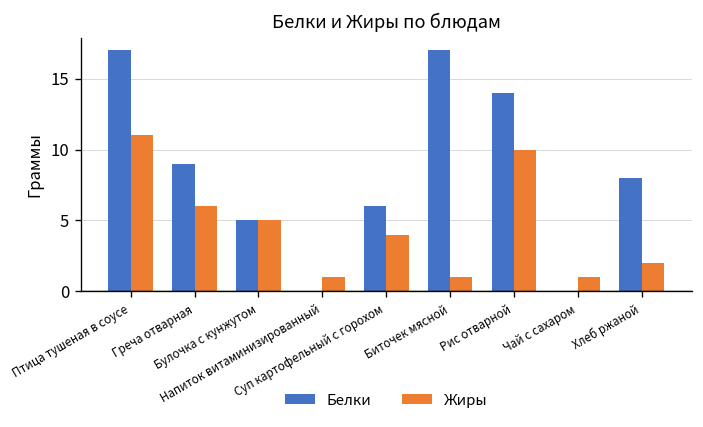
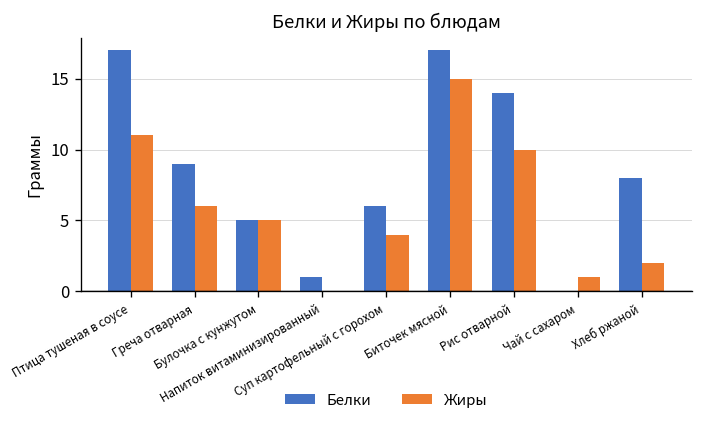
  {
    "Белки": {
      "Птица тушеная в соусе": 17,
      "Греча отварная": 9,
      "Булочка с кунжутом": 5,
-     "Напиток витаминизированный": 0,
+     "Напиток витаминизированный": 1,
      "Суп картофельный с горохом": 6,
      "Биточек мясной": 17,
      "Рис отварной": 14,
      "Чай с сахаром": 0,
      "Хлеб ржаной": 8
    },
    "Жиры": {
      "Птица тушеная в соусе": 11,
      "Греча отварная": 6,
      "Булочка с кунжутом": 5,
-     "Напиток витаминизированный": 1,
+     "Напиток витаминизированный": 0,
      "Суп картофельный с горохом": 4,
-     "Биточек мясной": 1,
+     "Биточек мясной": 15,
      "Рис отварной": 10,
      "Чай с сахаром": 1,
      "Хлеб ржаной": 2
    }
  }
